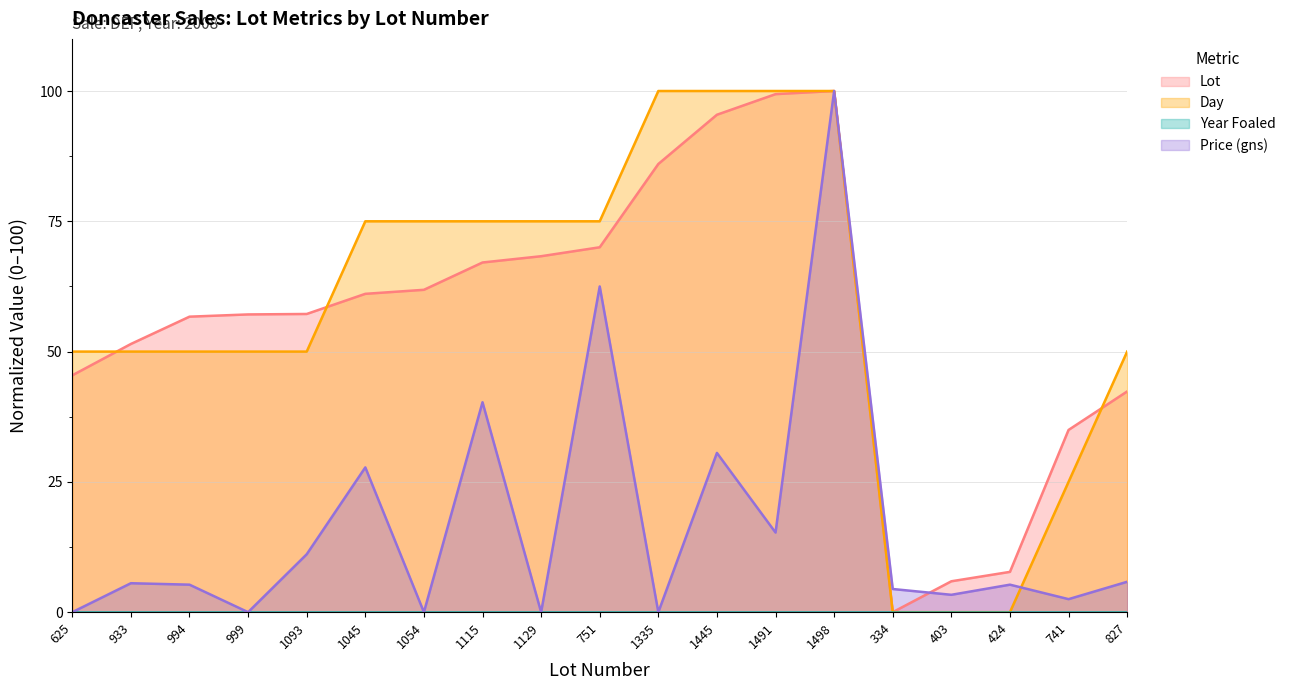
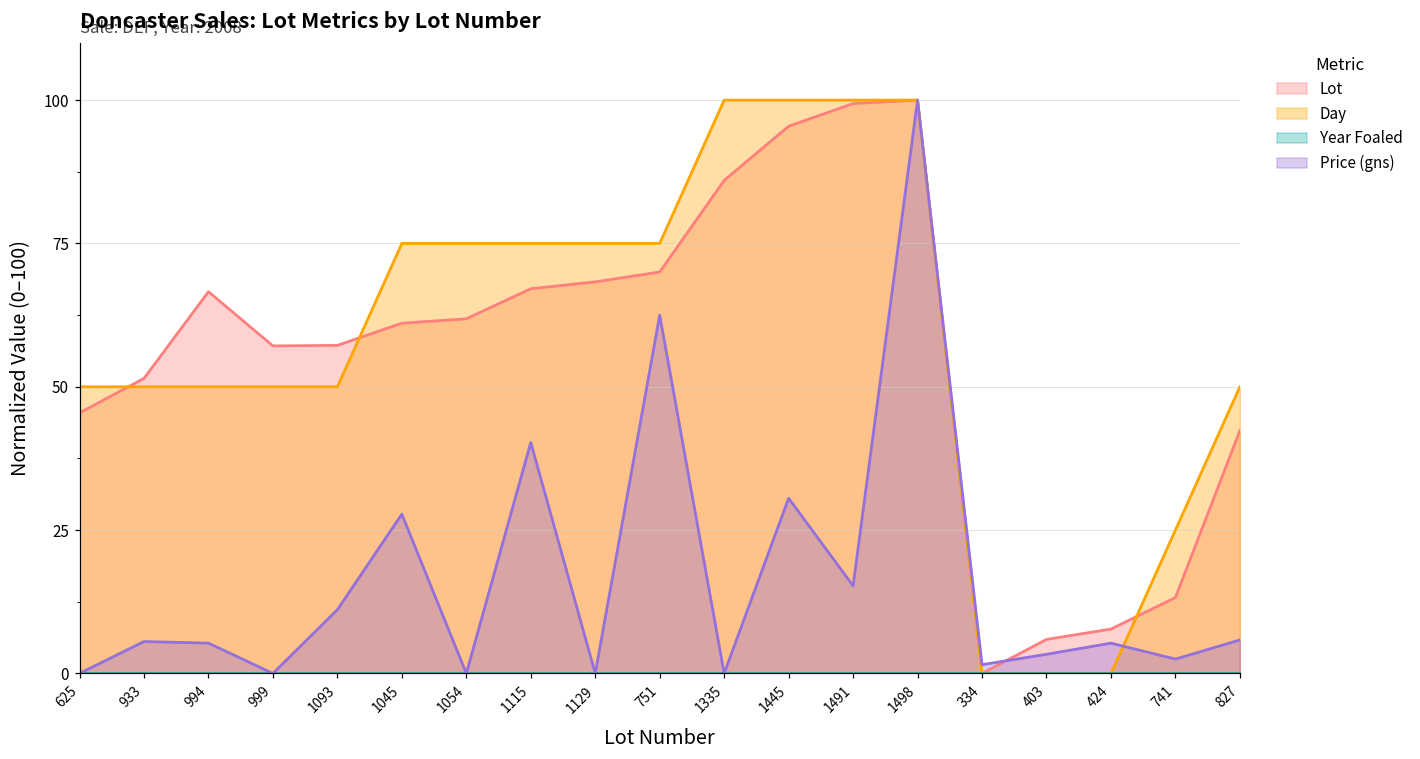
  {
    "Lot": {
      "625": 45,
      "933": 51,
-     "994": 57,
+     "994": 67,
      "999": 57,
      "1093": 57,
      "1045": 61,
      "1054": 62,
      "1115": 67,
      "1129": 68,
      "751": 70,
      "1335": 86,
      "1445": 95,
      "1491": 99,
      "403": 6,
      "424": 8,
-     "741": 35,
+     "741": 13,
      "827": 42
    },
    "Day": {
      "625": 50,
      "933": 50,
      "994": 50,
      "999": 50,
      "1093": 50,
      "1045": 75,
      "1054": 75,
      "1115": 75,
      "1129": 75,
      "751": 75,
      "1335": 100,
      "1445": 100,
      "1491": 100,
      "741": 25,
      "827": 50
    },
    "Year Foaled": {
      "933": 0,
      "994": 0,
      "1093": 0,
      "1045": 0,
      "1115": 0,
      "751": 0,
      "1445": 0,
      "1491": 0,
      "1498": 0,
      "741": 0,
      "827": 0
    },
    "Price (gns)": {
      "933": 6,
      "994": 5,
      "1093": 11,
      "1045": 28,
      "1115": 40,
      "751": 63,
      "1445": 31,
      "1491": 15,
-     "334": 4,
+     "334": 2,
      "403": 3,
      "424": 5,
      "741": 3,
      "827": 6
    }
  }
